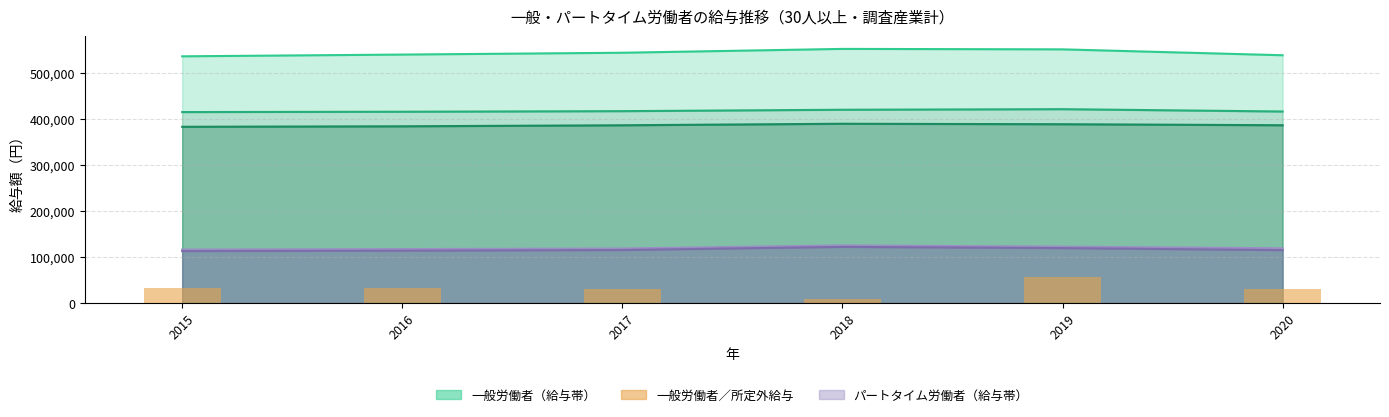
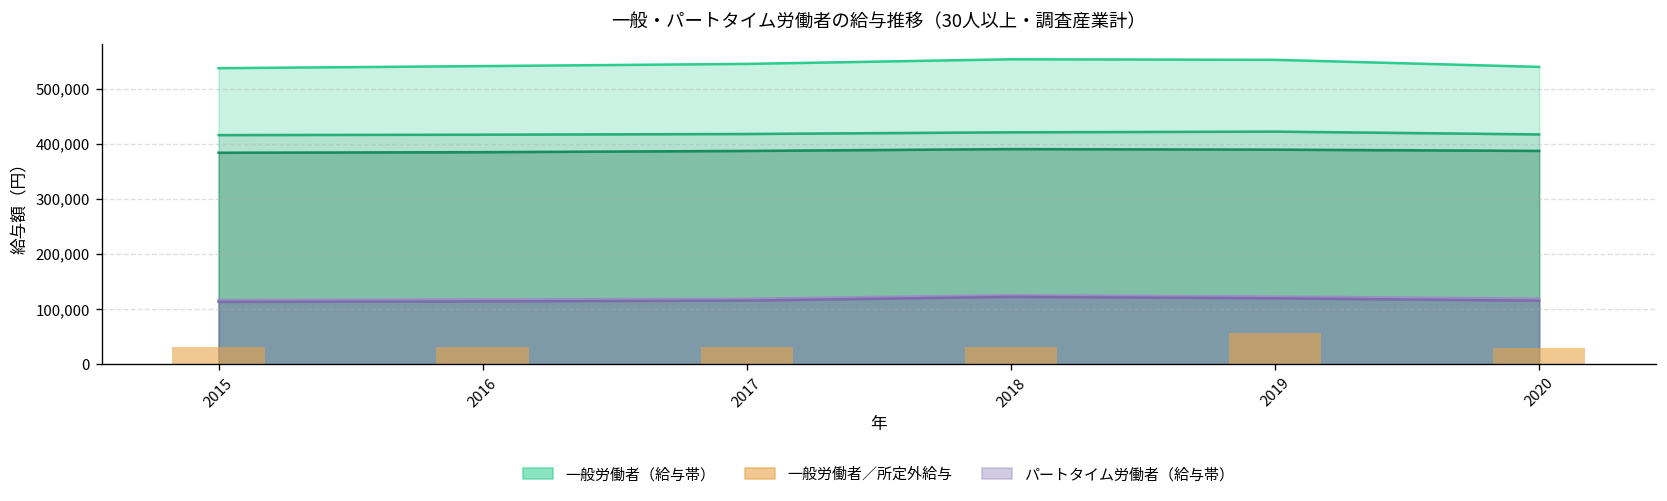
  {
    "一般労働者／所定外給与": {
      "2015": "30,000",
      "2016": "30,000",
      "2017": "30,000",
-     "2018": "10,000",
+     "2018": "30,000",
      "2019": "60,000",
      "2020": "30,000"
    }
  }
